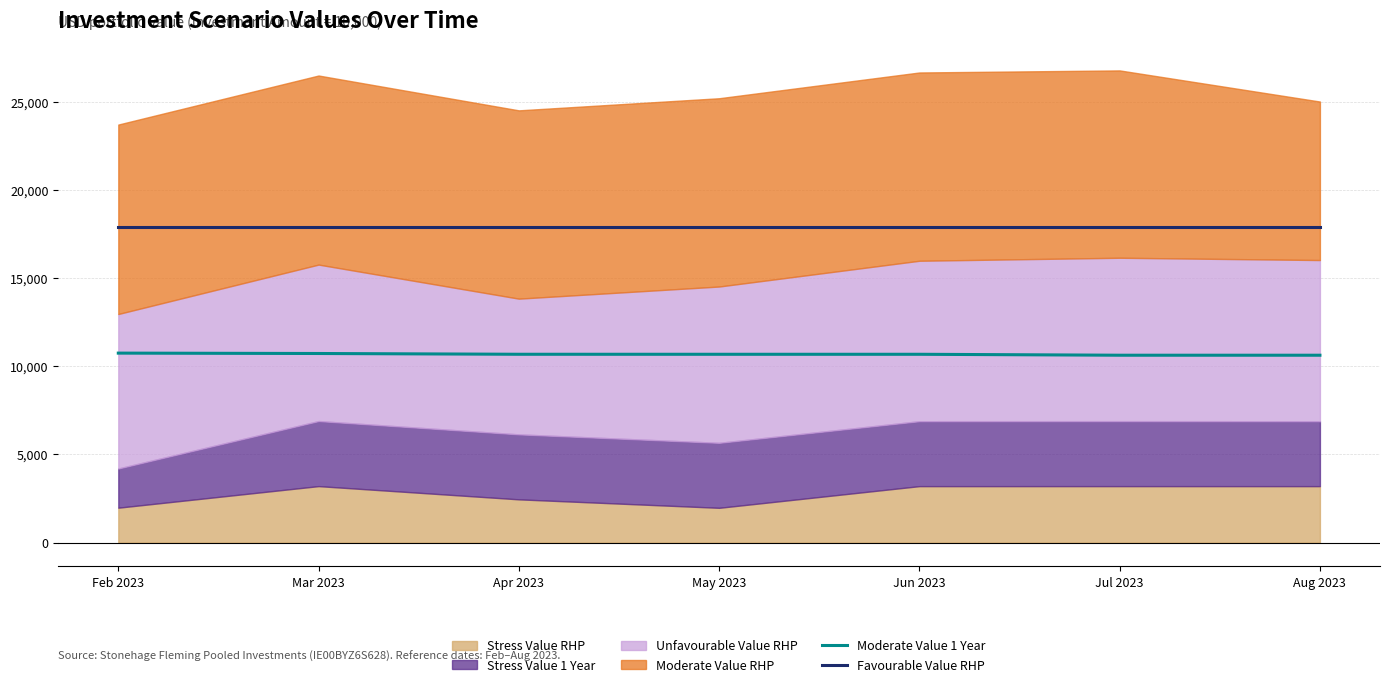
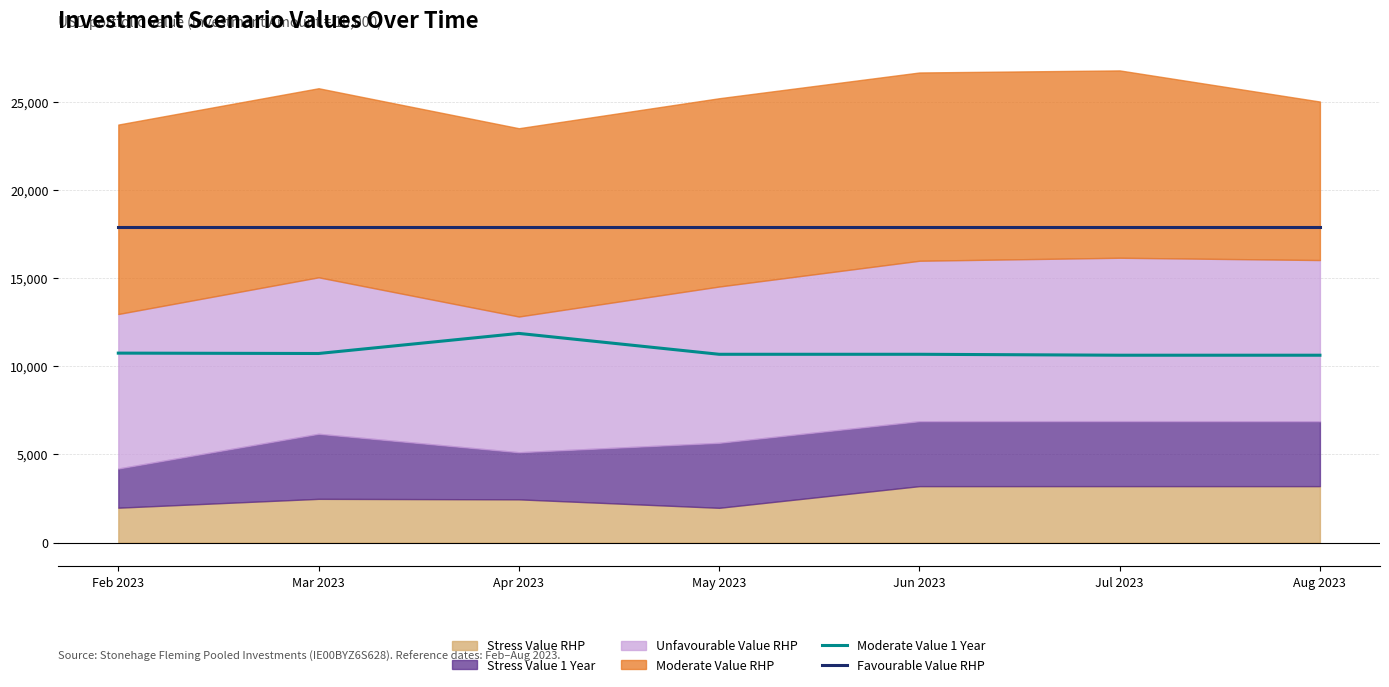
  {
    "Moderate Value 1 Year": {
      "Feb 2023": "10,700",
      "Mar 2023": "10,700",
-     "Apr 2023": "10,700",
+     "Apr 2023": "11,900",
      "May 2023": "10,700",
      "Jun 2023": "10,700",
      "Jul 2023": "10,600",
      "Aug 2023": "10,600"
    },
    "Stress Value RHP": {
      "Feb 2023": "2,000",
-     "Mar 2023": "3,200",
+     "Mar 2023": "2,500",
      "Apr 2023": "2,500",
      "May 2023": "2,000",
      "Jun 2023": "3,200",
      "Jul 2023": "3,200",
      "Aug 2023": "3,200"
    },
    "Favourable Value RHP": {
      "Feb 2023": "17,900",
      "Mar 2023": "17,900",
      "Apr 2023": "17,900",
      "May 2023": "17,900",
      "Jun 2023": "17,900",
      "Jul 2023": "17,900",
      "Aug 2023": "17,900"
    },
    "Stress Value 1 Year": {
      "Feb 2023": "2,200",
      "Mar 2023": "3,700",
-     "Apr 2023": "3,700",
+     "Apr 2023": "2,700",
      "May 2023": "3,700",
      "Jun 2023": "3,700",
      "Jul 2023": "3,700",
      "Aug 2023": "3,700"
    },
    "Unfavourable Value RHP": {
      "Feb 2023": "8,800",
      "Mar 2023": "8,900",
      "Apr 2023": "7,700",
      "May 2023": "8,900",
      "Jun 2023": "9,100",
      "Jul 2023": "9,300",
      "Aug 2023": "9,100"
    },
    "Moderate Value RHP": {
      "Feb 2023": "10,700",
      "Mar 2023": "10,700",
      "Apr 2023": "10,700",
      "May 2023": "10,700",
      "Jun 2023": "10,700",
      "Jul 2023": "10,600",
      "Aug 2023": "9,000"
    }
  }
